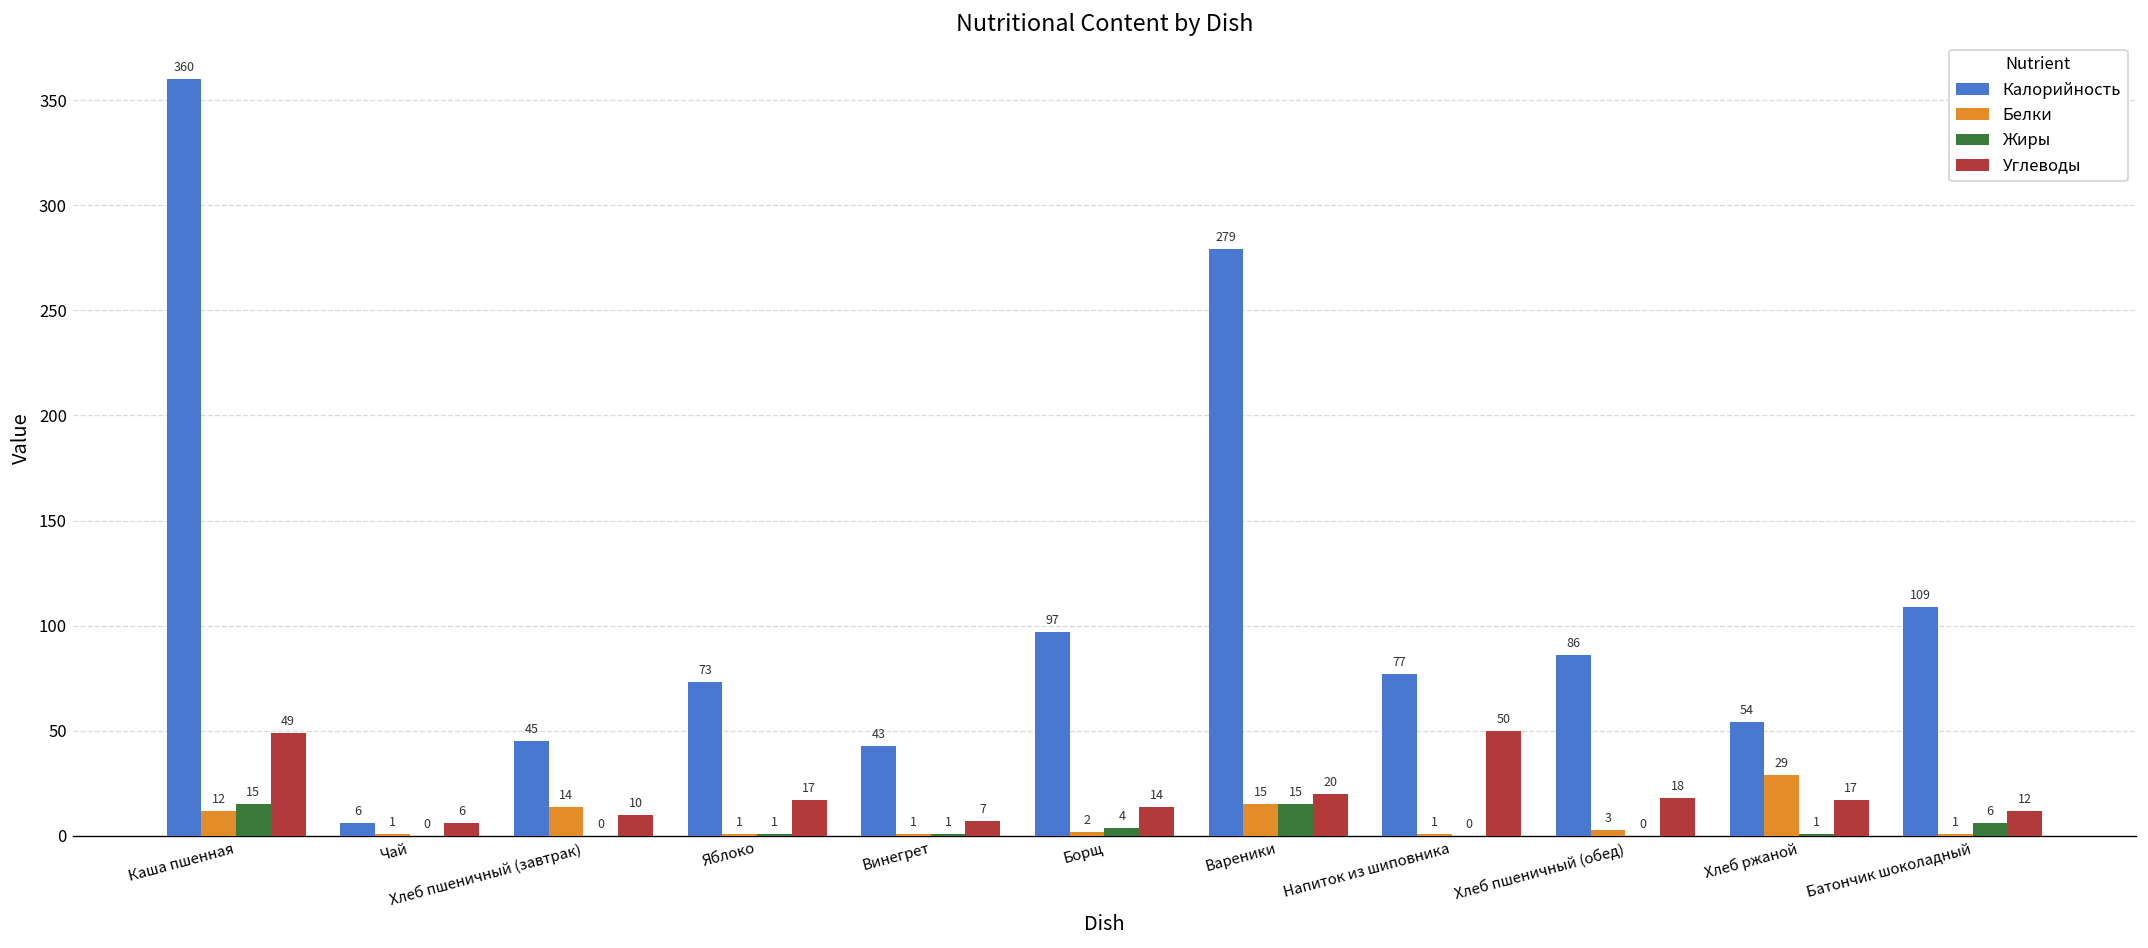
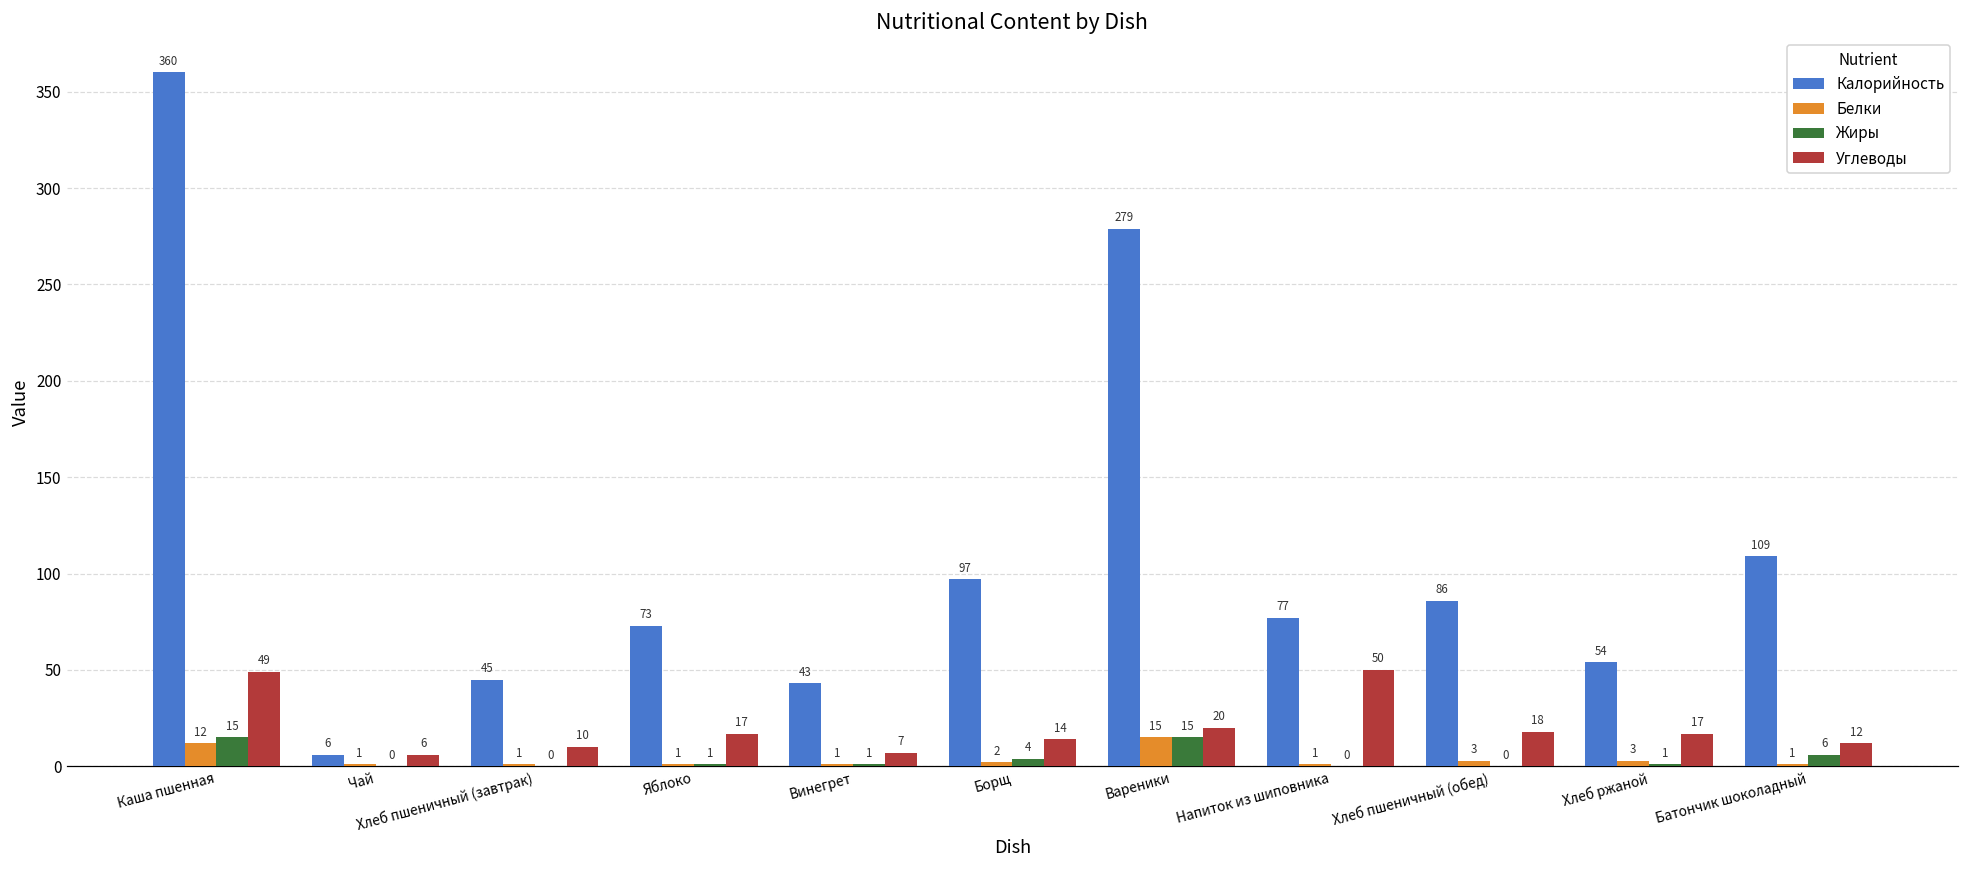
  {
    "Калорийность": {
      "Каша пшенная": 360,
      "Чай": 6,
      "Хлеб пшеничный (завтрак)": 45,
      "Яблоко": 73,
      "Винегрет": 43,
      "Борщ": 97,
      "Вареники": 279,
      "Напиток из шиповника": 77,
      "Хлеб пшеничный (обед)": 86,
      "Хлеб ржаной": 54,
      "Батончик шоколадный": 109
    },
    "Белки": {
      "Каша пшенная": 12,
      "Чай": 1,
-     "Хлеб пшеничный (завтрак)": 14,
+     "Хлеб пшеничный (завтрак)": 1,
      "Яблоко": 1,
      "Винегрет": 1,
      "Борщ": 2,
      "Вареники": 15,
      "Напиток из шиповника": 1,
      "Хлеб пшеничный (обед)": 3,
-     "Хлеб ржаной": 29,
+     "Хлеб ржаной": 3,
      "Батончик шоколадный": 1
    },
    "Жиры": {
      "Каша пшенная": 15,
      "Чай": 0,
      "Хлеб пшеничный (завтрак)": 0,
      "Яблоко": 1,
      "Винегрет": 1,
      "Борщ": 4,
      "Вареники": 15,
      "Напиток из шиповника": 0,
      "Хлеб пшеничный (обед)": 0,
      "Хлеб ржаной": 1,
      "Батончик шоколадный": 6
    },
    "Углеводы": {
      "Каша пшенная": 49,
      "Чай": 6,
      "Хлеб пшеничный (завтрак)": 10,
      "Яблоко": 17,
      "Винегрет": 7,
      "Борщ": 14,
      "Вареники": 20,
      "Напиток из шиповника": 50,
      "Хлеб пшеничный (обед)": 18,
      "Хлеб ржаной": 17,
      "Батончик шоколадный": 12
    }
  }
